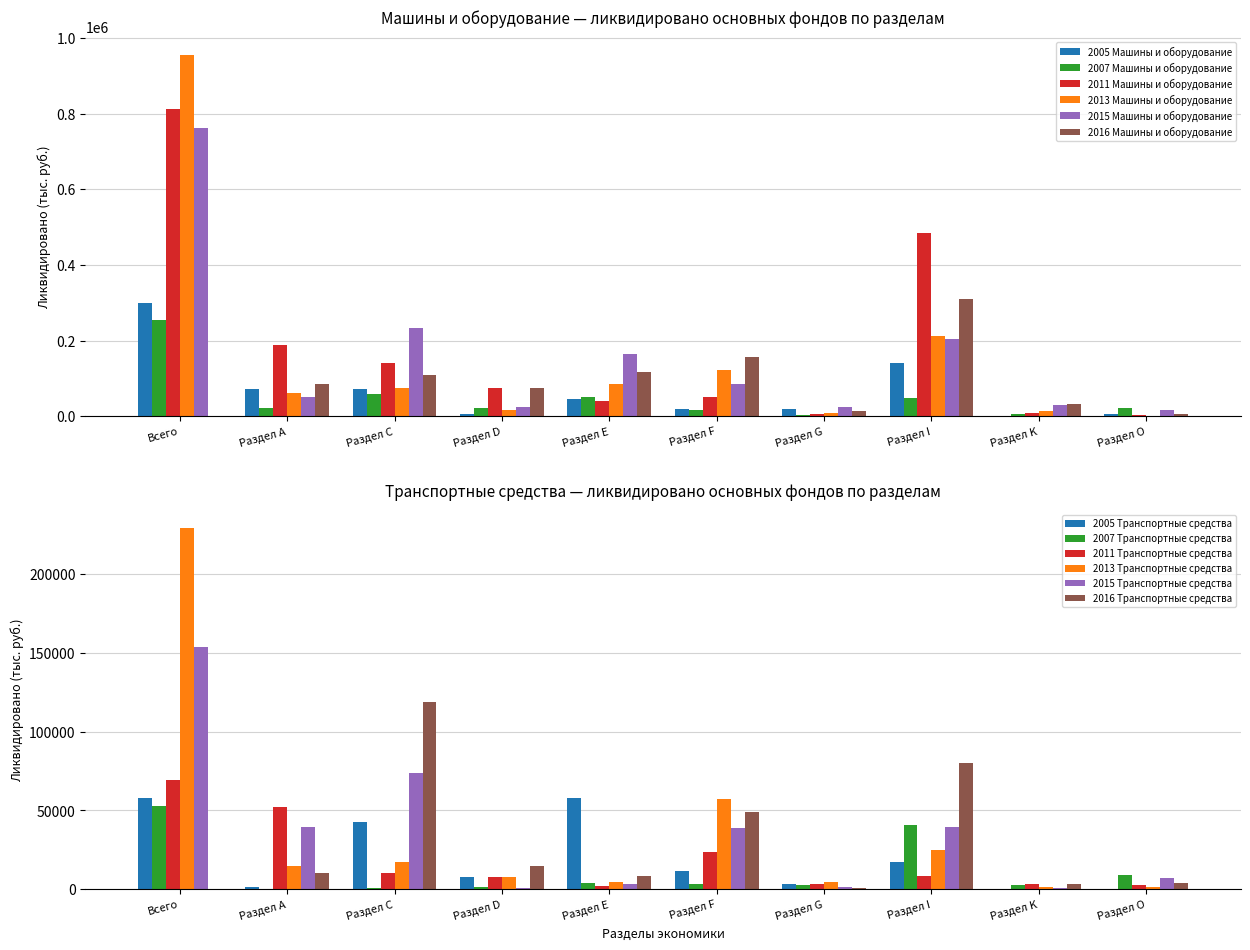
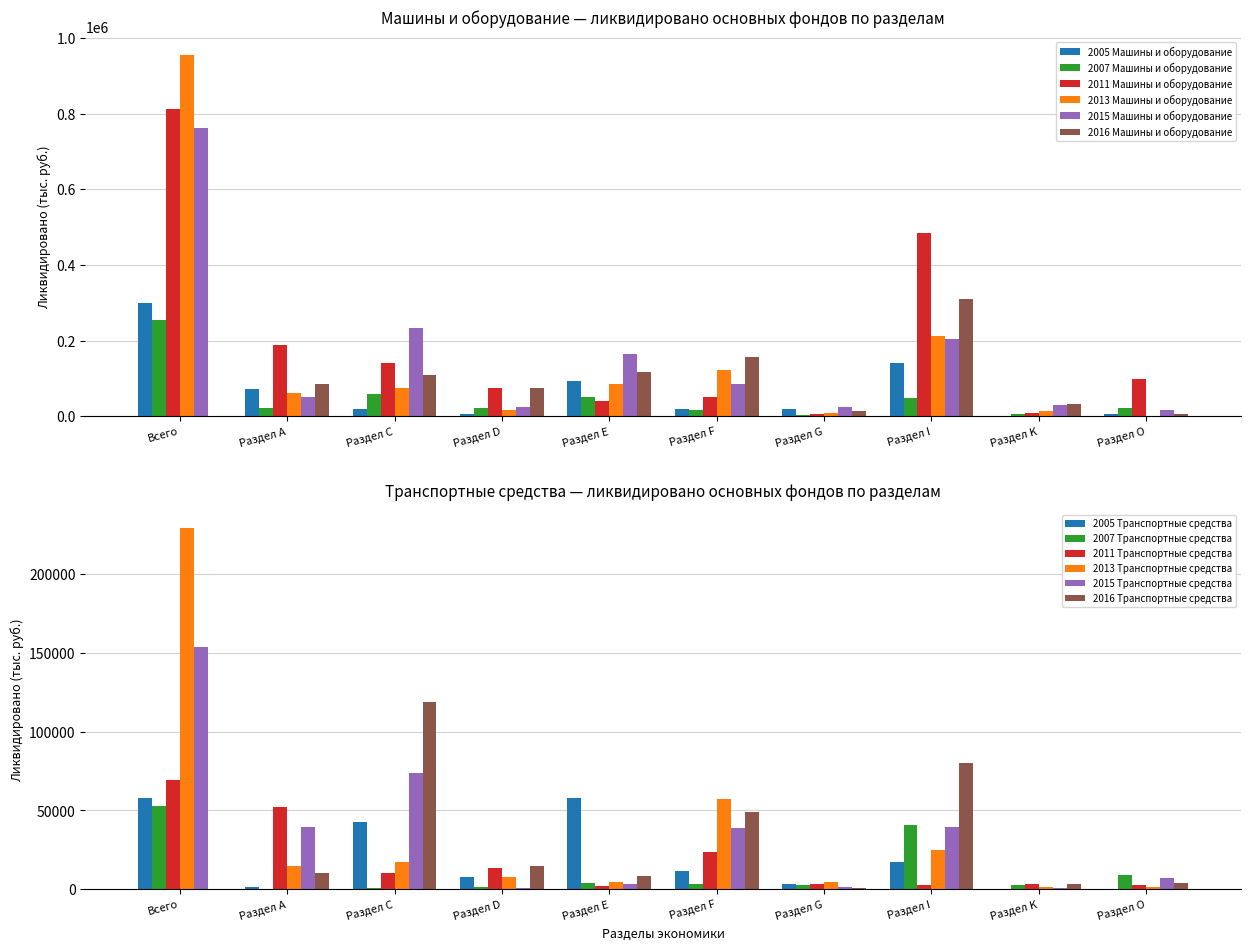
  {
    "Машины и оборудование — ликвидировано основных фондов по разделам": {
      "2005 Машины и оборудование": {
        "Всего": 300000,
        "Раздел А": 70000,
-       "Раздел С": 70000,
-       "Раздел Е": 40000,
+       "Раздел С": 20000,
+       "Раздел Е": 90000,
        "Раздел F": 20000,
        "Раздел G": 20000,
        "Раздел I": 140000,
        "Раздел O": 10000
      },
      "2007 Машины и оборудование": {
        "Всего": 250000,
        "Раздел А": 20000,
        "Раздел С": 60000,
        "Раздел D": 20000,
        "Раздел Е": 50000,
        "Раздел F": 20000,
        "Раздел I": 50000,
        "Раздел O": 20000
      },
      "2011 Машины и оборудование": {
        "Всего": 810000,
        "Раздел А": 190000,
        "Раздел С": 140000,
        "Раздел D": 70000,
        "Раздел Е": 40000,
        "Раздел F": 50000,
        "Раздел I": 490000,
        "Раздел K": 10000,
-       "Раздел O": 0
+       "Раздел O": 100000
      },
      "2013 Машины и оборудование": {
        "Всего": 950000,
        "Раздел А": 60000,
        "Раздел С": 80000,
        "Раздел D": 20000,
        "Раздел Е": 90000,
        "Раздел F": 120000,
        "Раздел G": 10000,
        "Раздел I": 210000,
        "Раздел K": 10000
      },
      "2015 Машины и оборудование": {
        "Всего": 760000,
        "Раздел А": 50000,
        "Раздел С": 230000,
        "Раздел D": 20000,
        "Раздел Е": 170000,
        "Раздел F": 90000,
        "Раздел G": 20000,
        "Раздел I": 210000,
        "Раздел K": 30000,
        "Раздел O": 20000
      },
      "2016 Машины и оборудование": {
        "Раздел А": 90000,
        "Раздел С": 110000,
        "Раздел D": 80000,
        "Раздел Е": 120000,
        "Раздел F": 160000,
        "Раздел G": 20000,
        "Раздел I": 310000,
        "Раздел K": 30000
      }
    },
    "Транспортные средства — ликвидировано основных фондов по разделам": {
      "2005 Транспортные средства": {
        "Всего": 58000,
        "Раздел А": 2000,
        "Раздел С": 42000,
        "Раздел D": 8000,
        "Раздел Е": 58000,
        "Раздел F": 12000,
        "Раздел G": 3000,
        "Раздел I": 18000
      },
      "2007 Транспортные средства": {
        "Всего": 53000,
        "Раздел Е": 4000,
        "Раздел F": 3000,
        "Раздел G": 3000,
        "Раздел I": 41000,
        "Раздел K": 3000,
        "Раздел O": 9000
      },
      "2011 Транспортные средства": {
        "Всего": 69000,
        "Раздел А": 52000,
        "Раздел С": 10000,
-       "Раздел D": 8000,
+       "Раздел D": 14000,
        "Раздел Е": 2000,
        "Раздел F": 24000,
        "Раздел G": 3000,
-       "Раздел I": 8000,
+       "Раздел I": 3000,
        "Раздел K": 3000,
        "Раздел O": 3000
      },
      "2013 Транспортные средства": {
        "Всего": 229000,
        "Раздел А": 15000,
        "Раздел С": 17000,
        "Раздел D": 8000,
        "Раздел Е": 5000,
        "Раздел F": 57000,
        "Раздел G": 5000,
        "Раздел I": 25000
      },
      "2015 Транспортные средства": {
        "Всего": 154000,
        "Раздел А": 39000,
        "Раздел С": 74000,
        "Раздел Е": 3000,
        "Раздел F": 39000,
        "Раздел I": 40000,
        "Раздел O": 7000
      },
      "2016 Транспортные средства": {
        "Раздел А": 10000,
        "Раздел С": 119000,
        "Раздел D": 15000,
        "Раздел Е": 8000,
        "Раздел F": 49000,
        "Раздел I": 80000,
        "Раздел K": 3000,
        "Раздел O": 4000
      }
    }
  }
